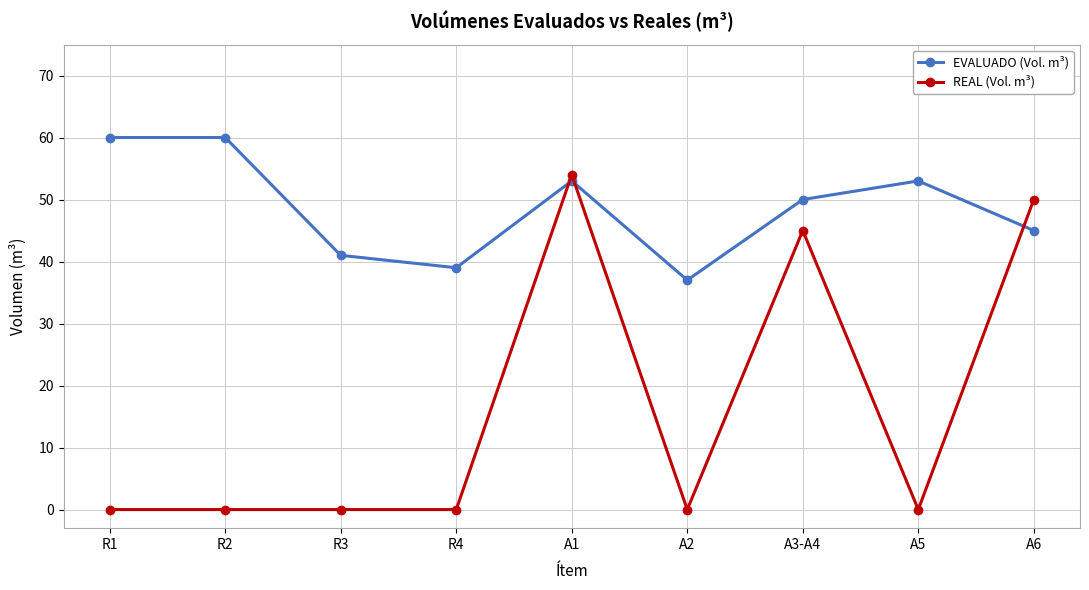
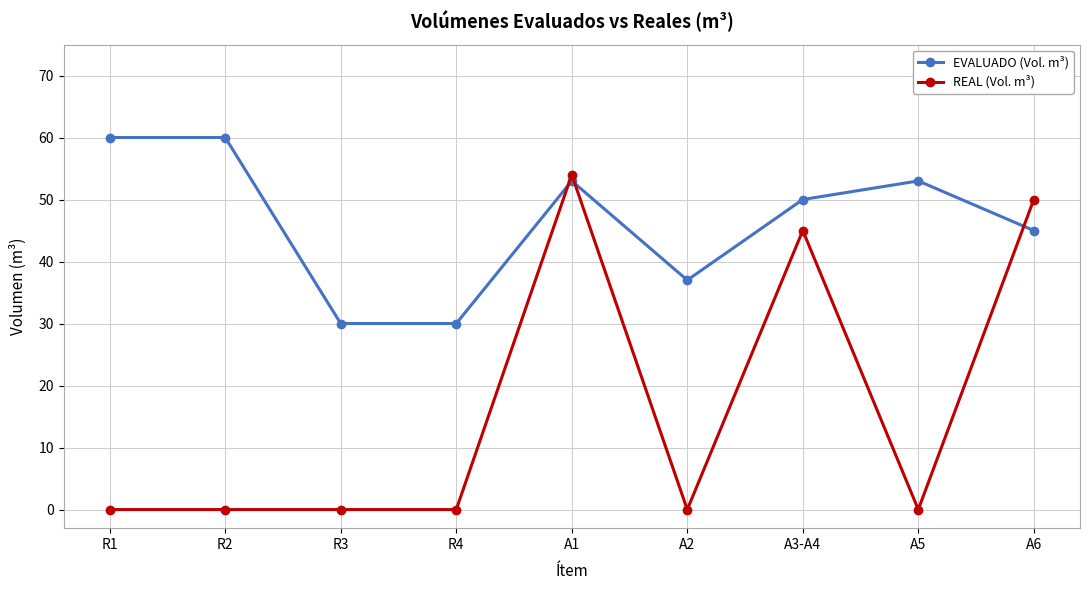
  {
    "EVALUADO (Vol. m³)": {
      "R1": 60,
      "R2": 60,
-     "R3": 41,
-     "R4": 39,
+     "R3": 30,
+     "R4": 30,
      "A1": 53,
      "A2": 37,
      "A3-A4": 50,
      "A5": 53,
      "A6": 45
    },
    "REAL (Vol. m³)": {
      "R1": 0,
      "R2": 0,
      "R3": 0,
      "R4": 0,
      "A1": 54,
      "A2": 0,
      "A3-A4": 45,
      "A5": 0,
      "A6": 50
    }
  }
